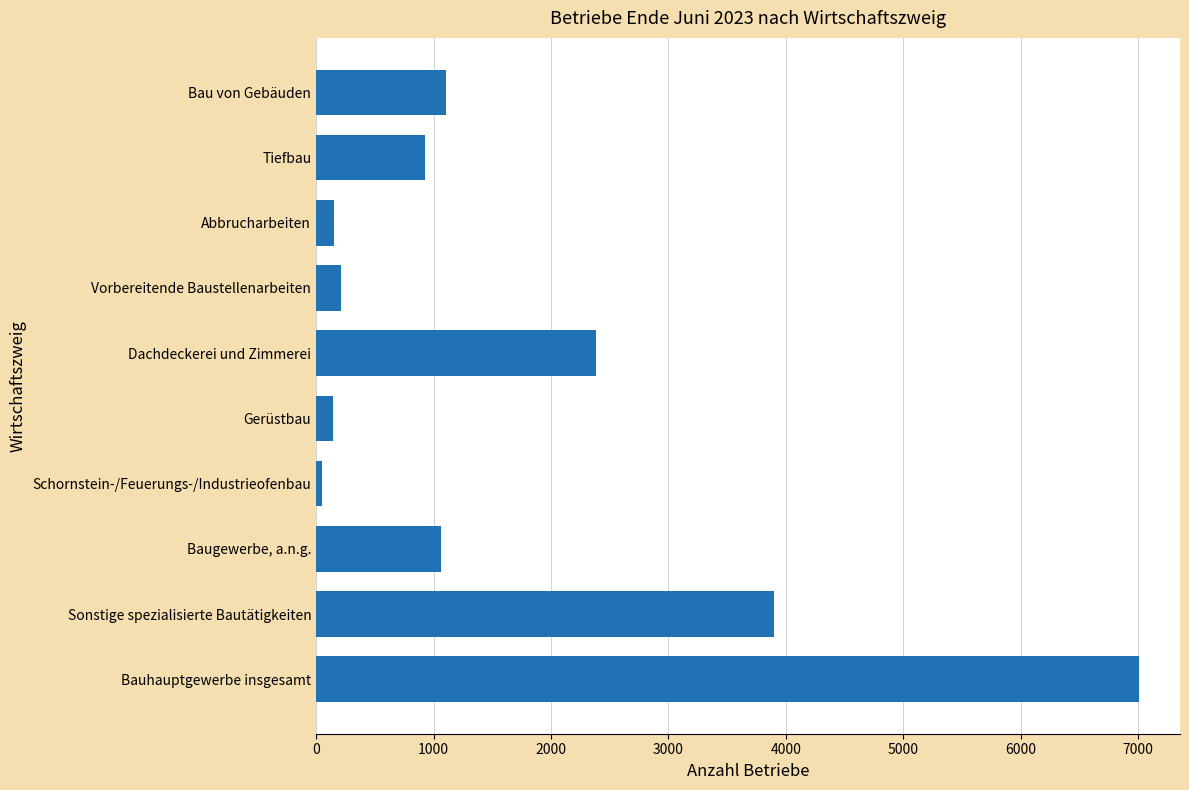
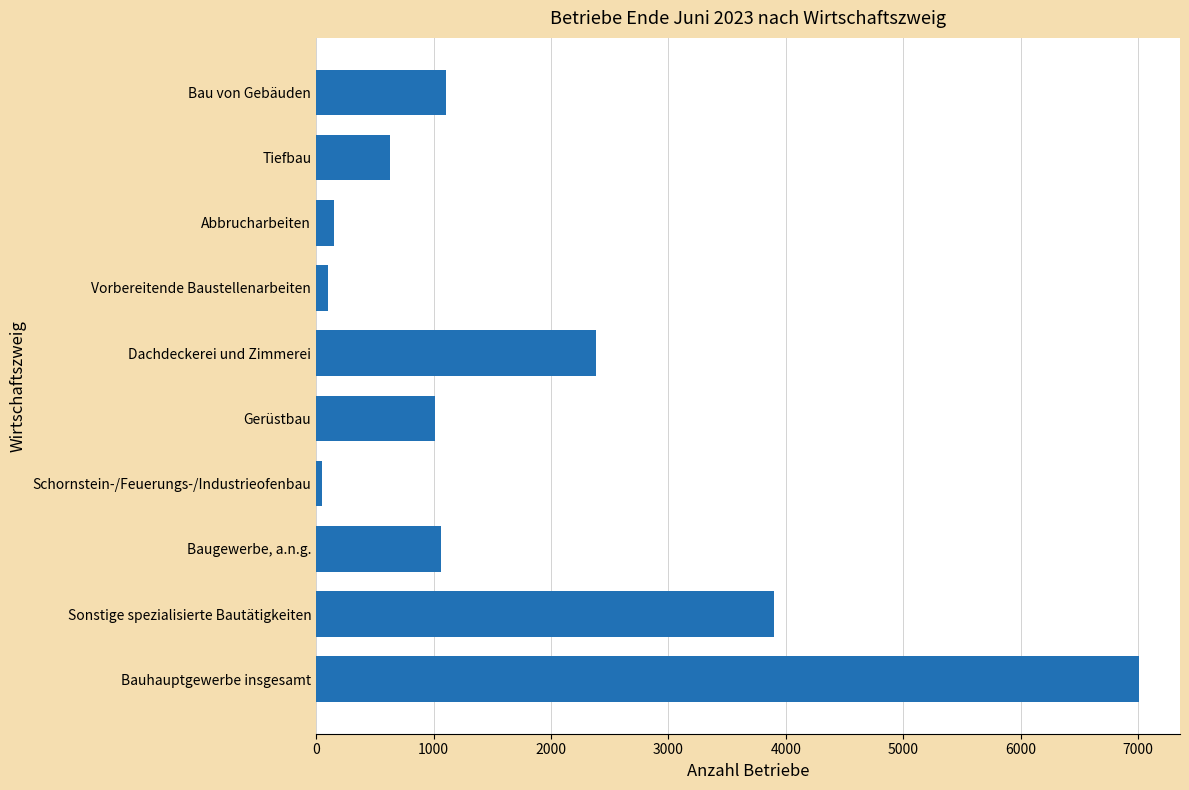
  {
    "Bau von Gebäuden": 1110,
-   "Tiefbau": 930,
+   "Tiefbau": 630,
    "Abbrucharbeiten": 150,
-   "Vorbereitende Baustellenarbeiten": 210,
+   "Vorbereitende Baustellenarbeiten": 100,
    "Dachdeckerei und Zimmerei": 2380,
-   "Gerüstbau": 140,
+   "Gerüstbau": 1010,
    "Schornstein-/Feuerungs-/Industrieofenbau": 50,
    "Baugewerbe, a.n.g.": 1060,
    "Sonstige spezialisierte Bautätigkeiten": 3900,
    "Bauhauptgewerbe insgesamt": 7010
  }
